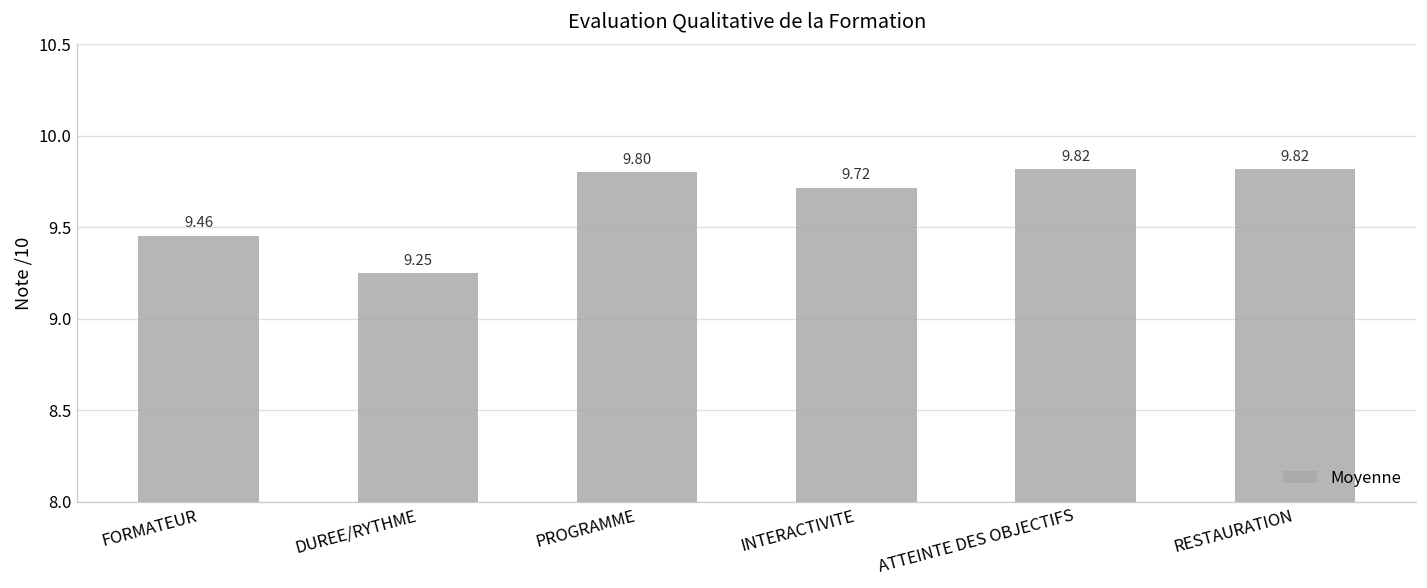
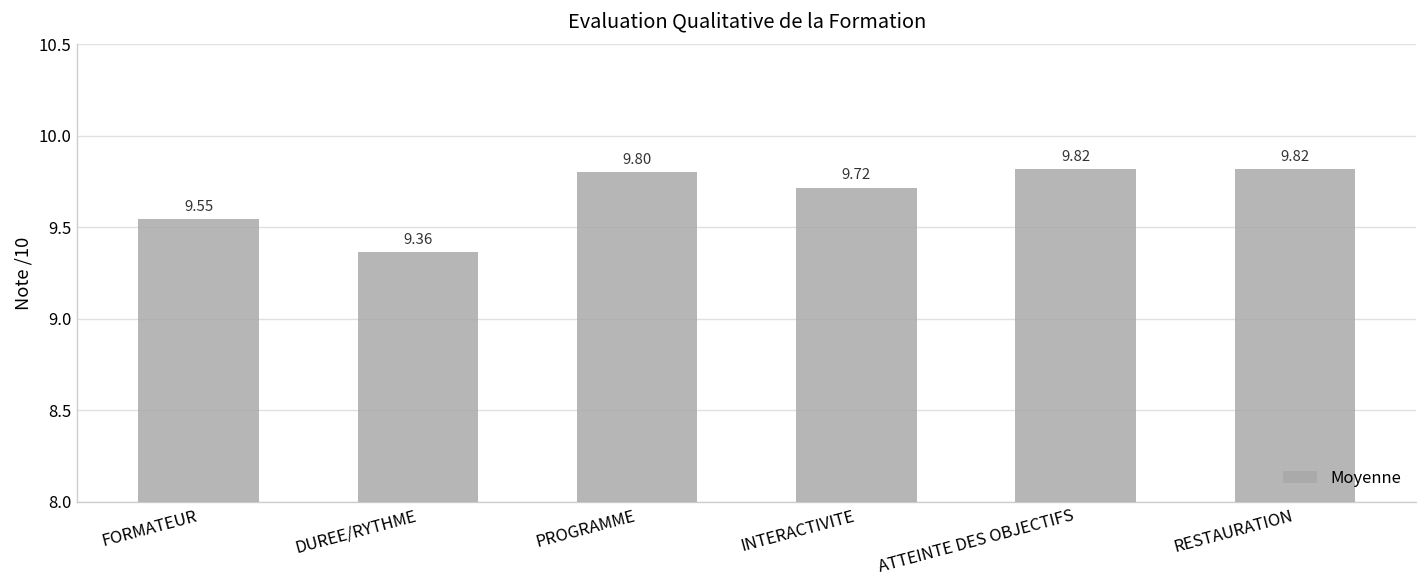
  {
-   "FORMATEUR": 9.46,
-   "DUREE/RYTHME": 9.25,
+   "FORMATEUR": 9.55,
+   "DUREE/RYTHME": 9.36,
    "PROGRAMME": 9.80,
    "INTERACTIVITE": 9.72,
    "ATTEINTE DES OBJECTIFS": 9.82,
    "RESTAURATION": 9.82
  }
